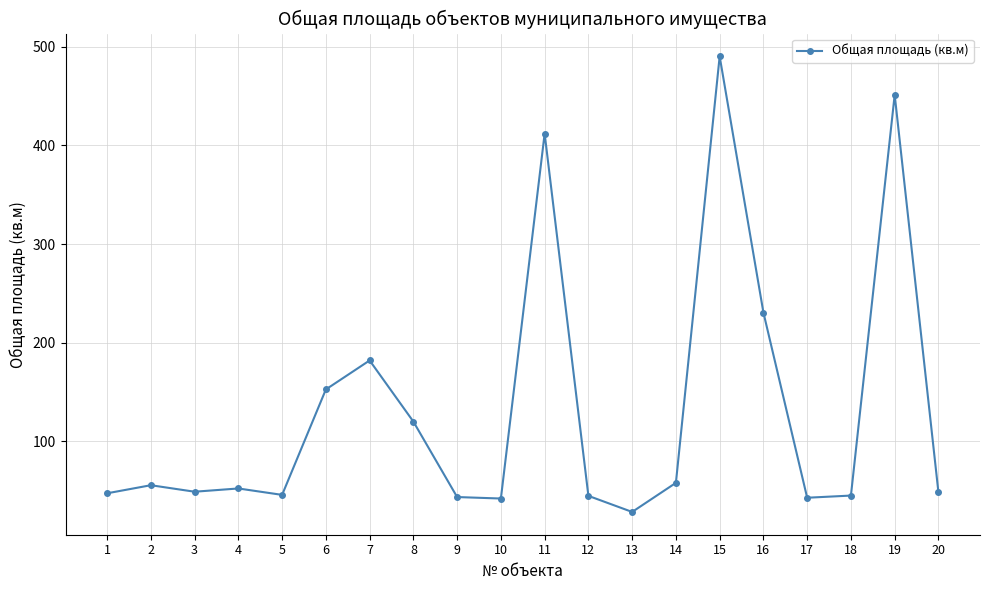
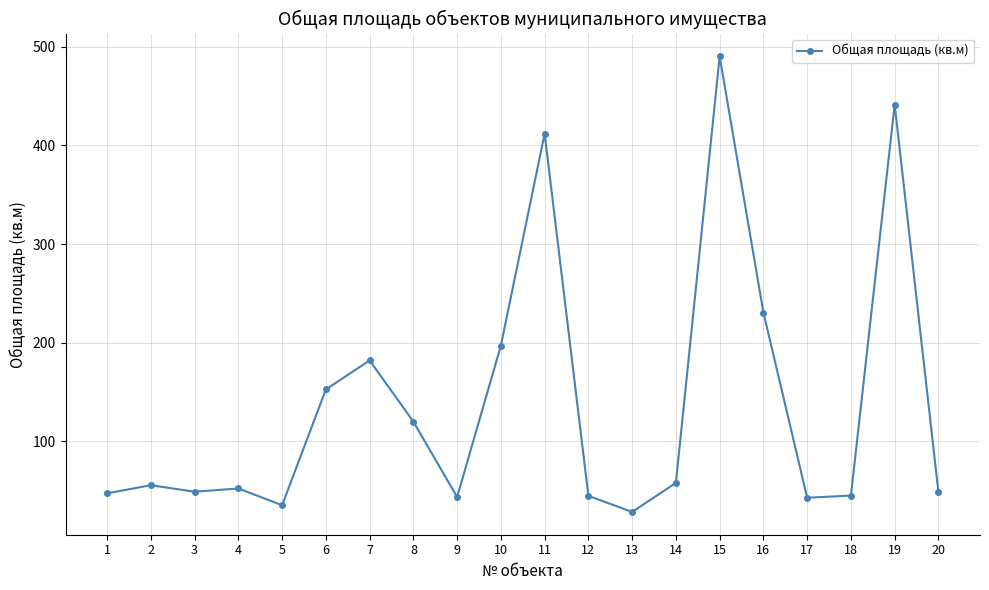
  {
    "1": 50,
    "2": 60,
    "3": 50,
    "4": 50,
-   "5": 50,
+   "5": 40,
    "6": 150,
    "7": 180,
    "8": 120,
    "9": 40,
-   "10": 40,
+   "10": 200,
    "11": 410,
    "12": 40,
    "13": 30,
    "14": 60,
    "15": 490,
    "16": 230,
    "17": 40,
    "18": 50,
-   "19": 450,
+   "19": 440,
    "20": 50
  }
